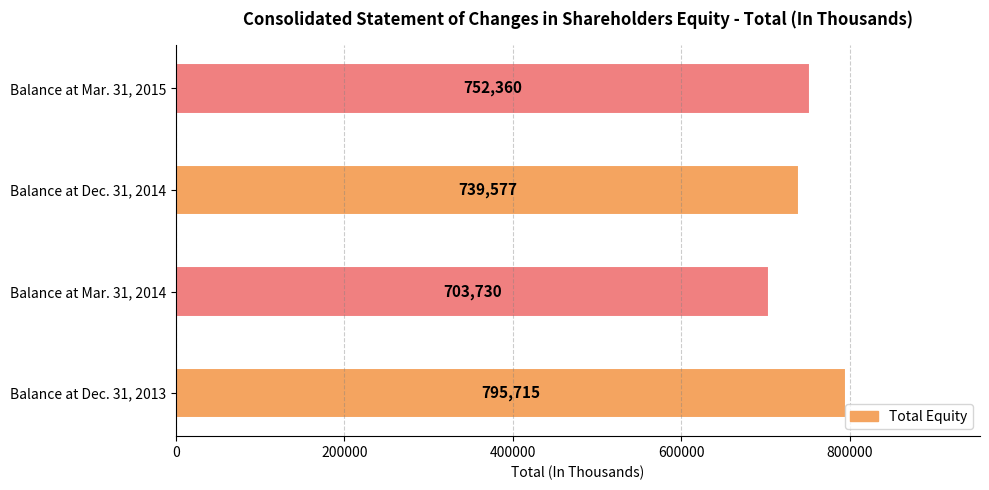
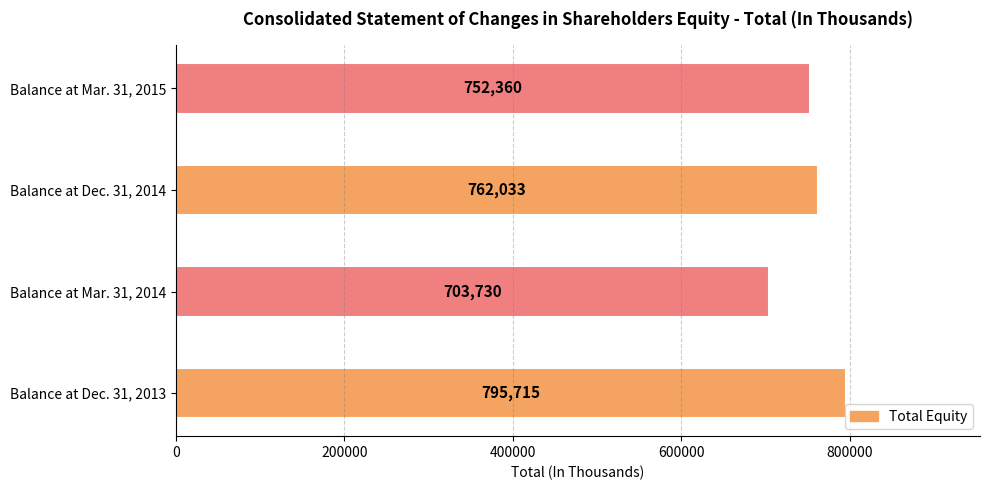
  {
    "Balance at Mar. 31, 2015": "752,360",
-   "Balance at Dec. 31, 2014": "739,577",
+   "Balance at Dec. 31, 2014": "762,033",
    "Balance at Mar. 31, 2014": "703,730",
    "Balance at Dec. 31, 2013": "795,715"
  }
